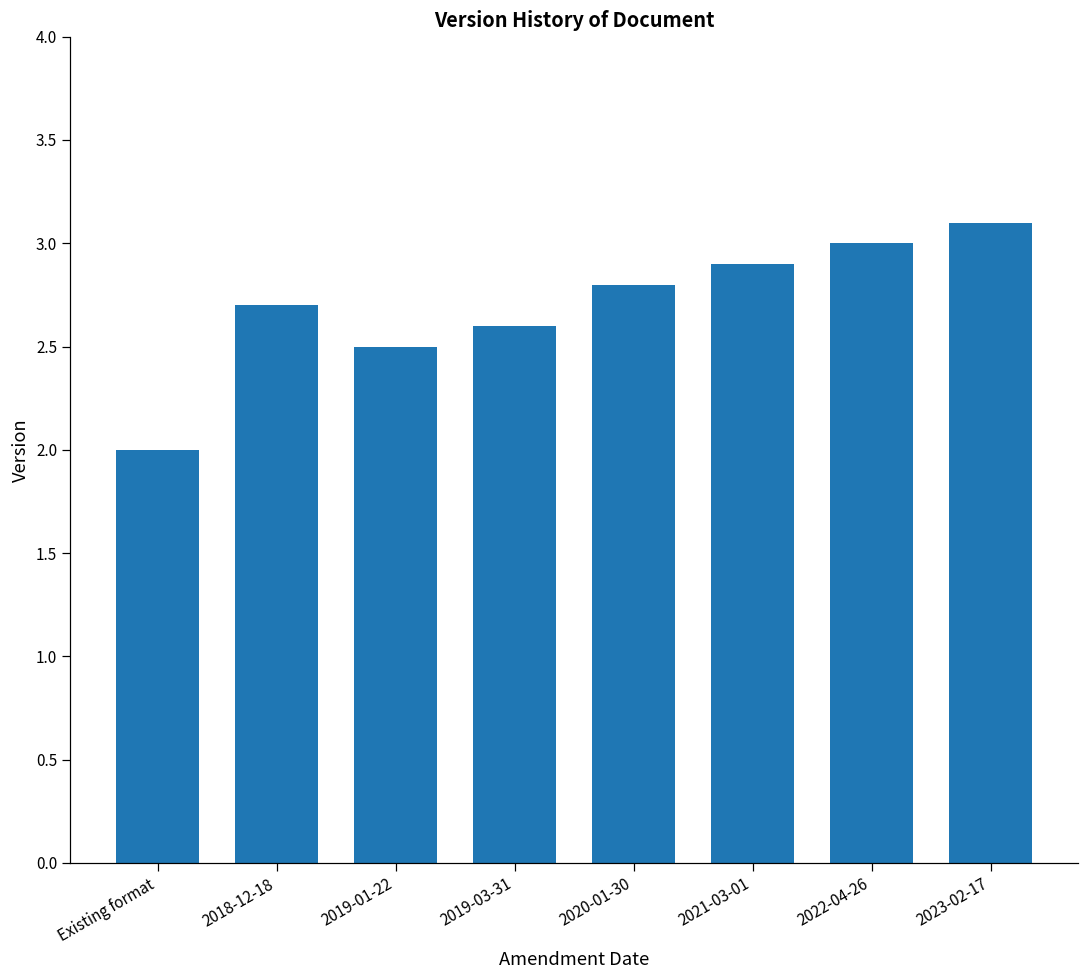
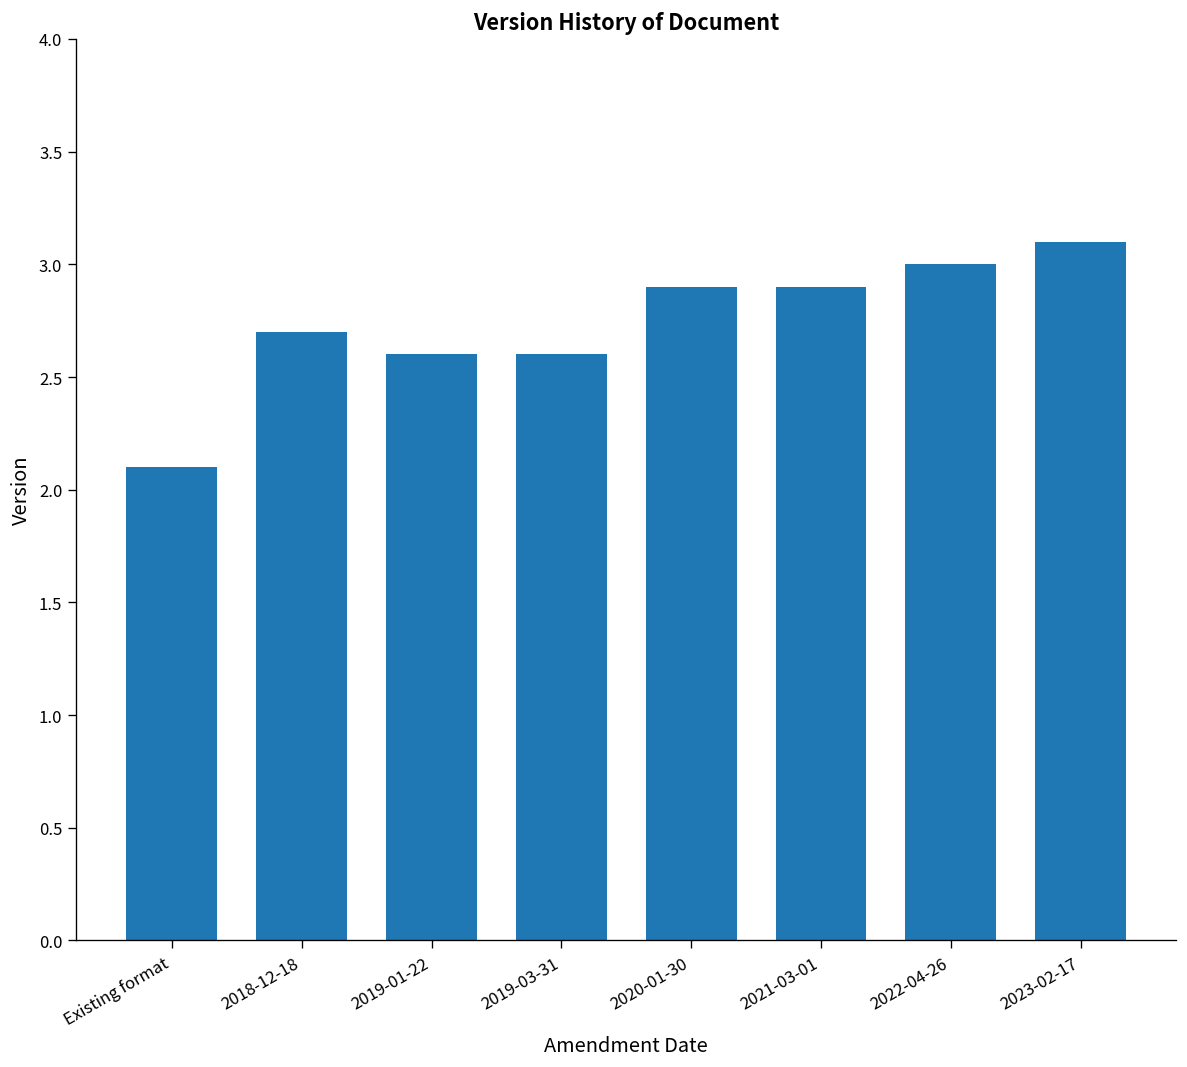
  {
-   "Existing format": 2.0,
+   "Existing format": 2.1,
    "2018-12-18": 2.7,
-   "2019-01-22": 2.5,
+   "2019-01-22": 2.6,
    "2019-03-31": 2.6,
-   "2020-01-30": 2.8,
+   "2020-01-30": 2.9,
    "2021-03-01": 2.9,
    "2022-04-26": 3.0,
    "2023-02-17": 3.1
  }
